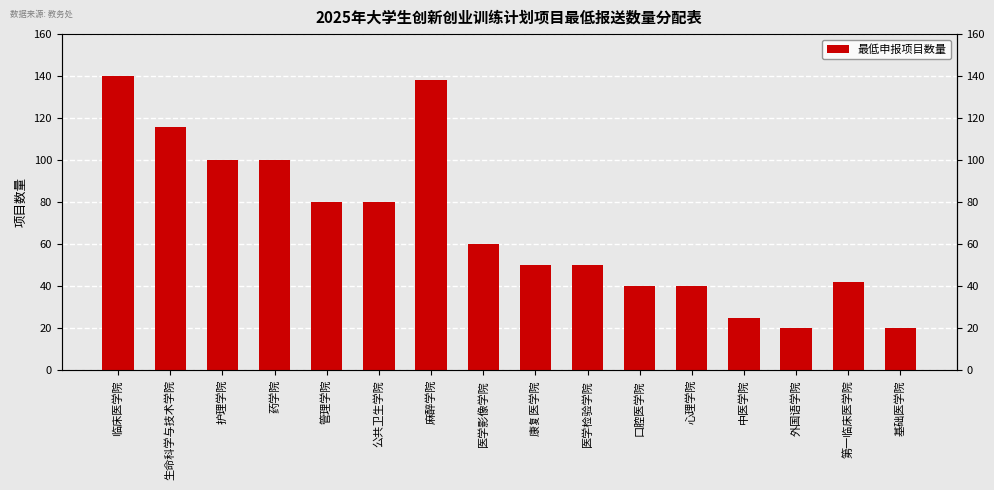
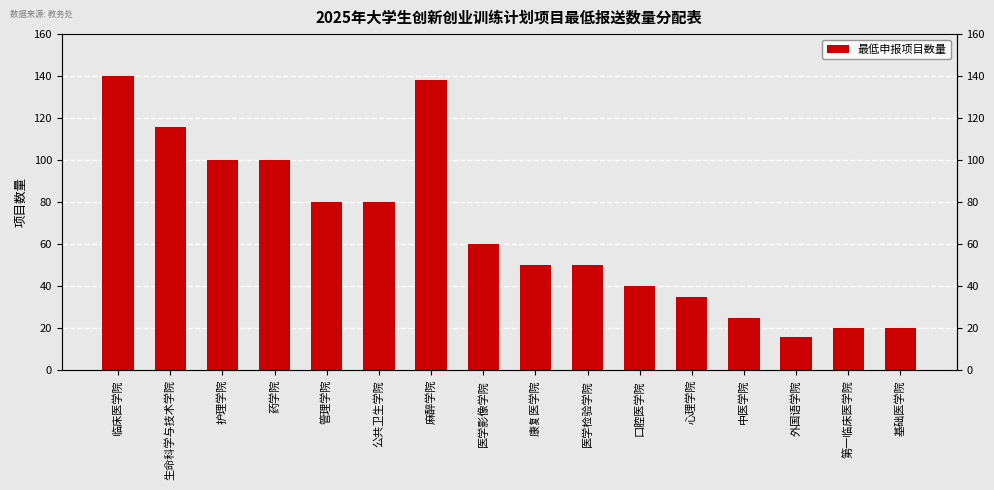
  {
    "临床医学院": 140,
    "生命科学与技术学院": 116,
    "护理学院": 100,
    "药学院": 100,
    "管理学院": 80,
    "公共卫生学院": 80,
    "麻醉学院": 138,
    "医学影像学院": 60,
    "康复医学院": 50,
    "医学检验学院": 50,
    "口腔医学院": 40,
-   "心理学院": 40,
+   "心理学院": 35,
    "中医学院": 25,
-   "外国语学院": 20,
-   "第一临床医学院": 42,
+   "外国语学院": 16,
+   "第一临床医学院": 20,
    "基础医学院": 20
  }
